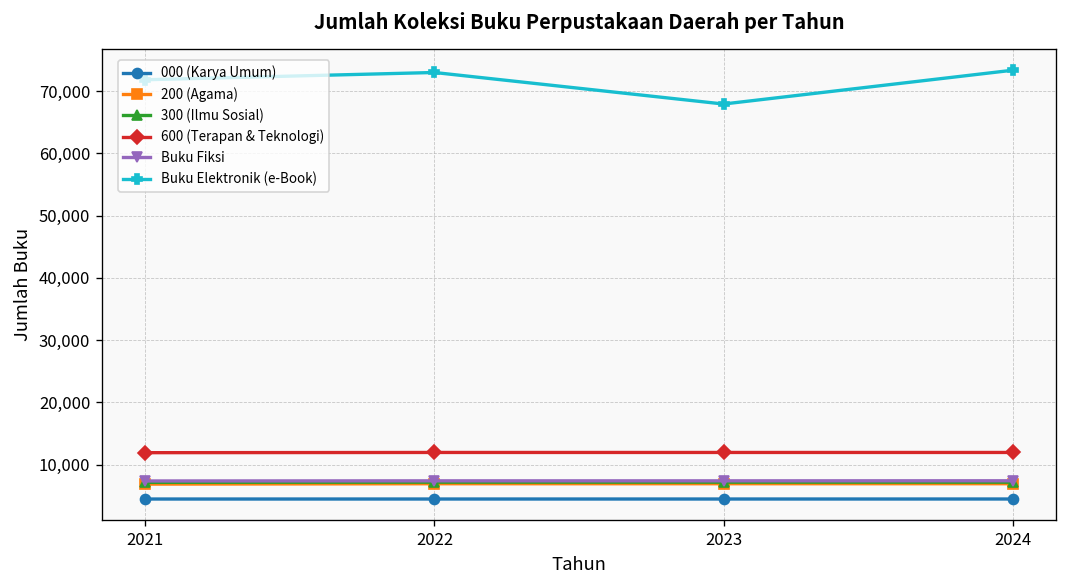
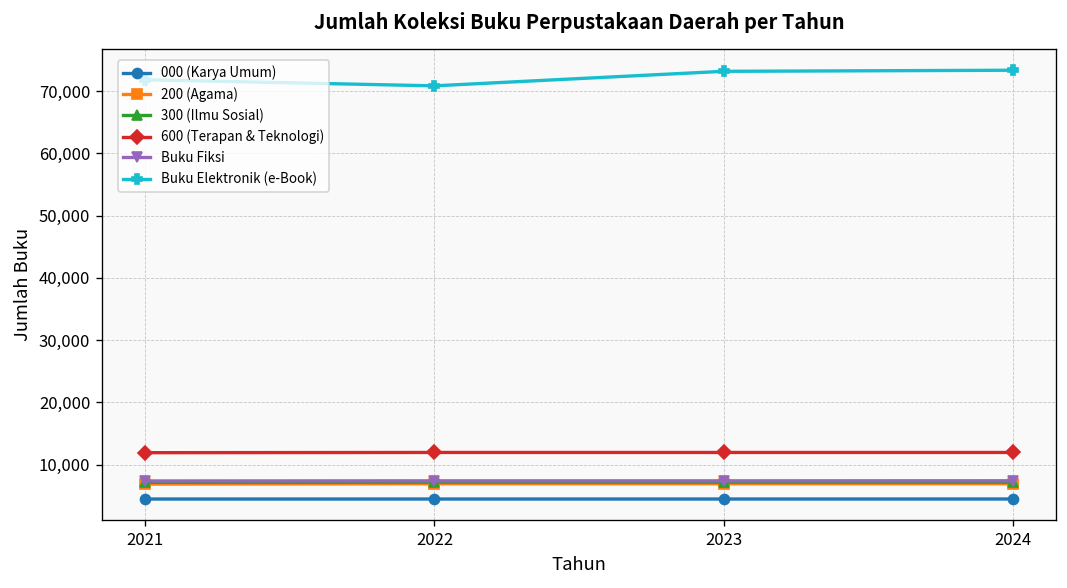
  {
    "000 (Karya Umum)": {
      "2021": "4,000",
      "2022": "4,000",
      "2023": "4,000",
      "2024": "4,000"
    },
    "600 (Terapan & Teknologi)": {
      "2021": "12,000",
      "2022": "12,000",
      "2023": "12,000",
      "2024": "12,000"
    },
    "Buku Elektronik (e-Book)": {
-     "2022": "73,000",
-     "2023": "68,000",
+     "2022": "71,000",
+     "2023": "73,000",
      "2024": "73,000"
    }
  }
